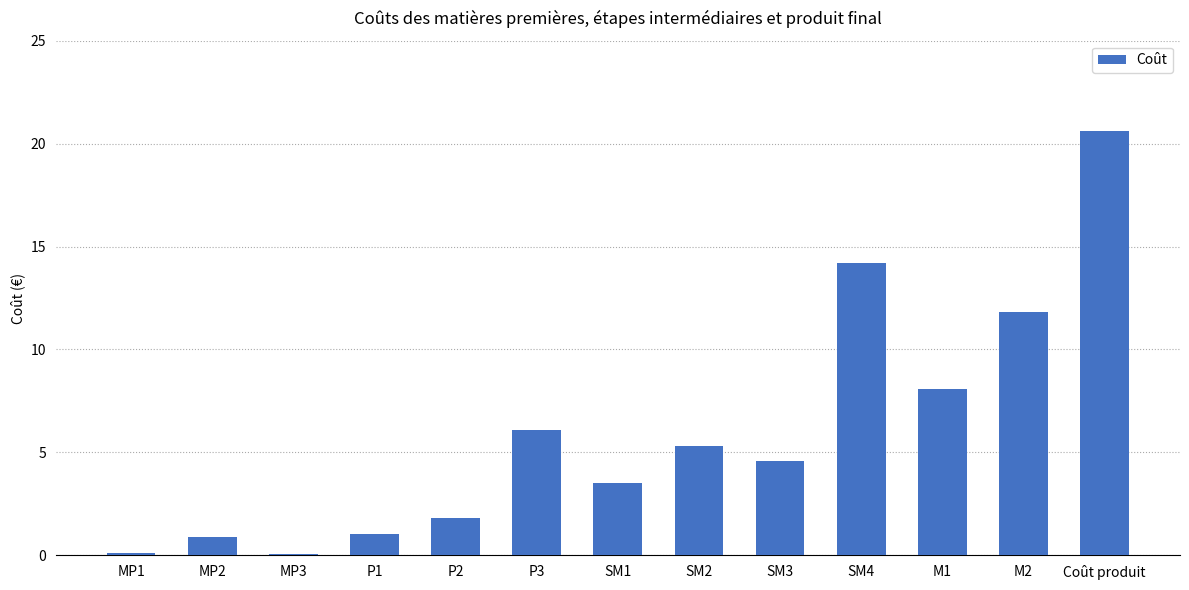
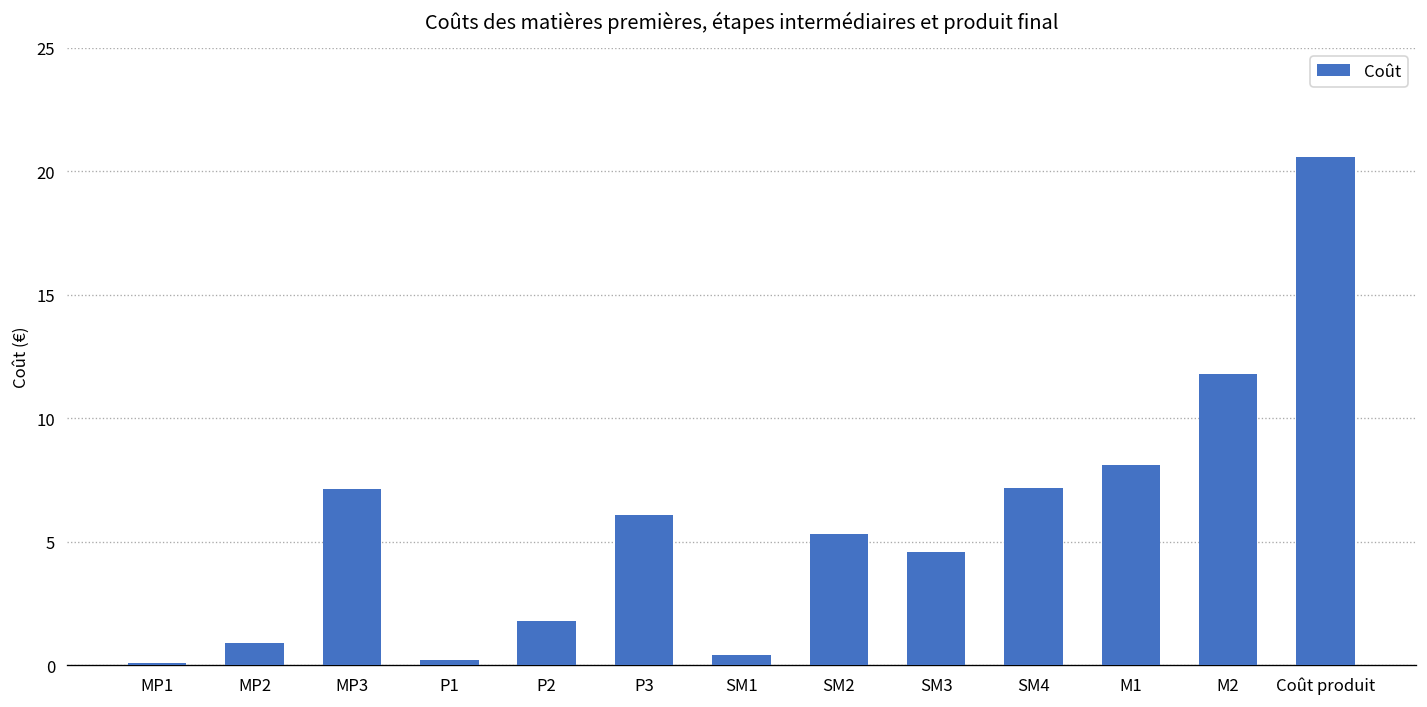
  {
    "MP2": 0.9,
-   "MP3": 0.1,
-   "P1": 1.1,
+   "MP3": 7.1,
+   "P1": 0.2,
    "P2": 1.8,
    "P3": 6.1,
-   "SM1": 3.5,
+   "SM1": 0.4,
    "SM2": 5.3,
    "SM3": 4.6,
-   "SM4": 14.2,
+   "SM4": 7.2,
    "M1": 8.1,
    "M2": 11.8,
    "Coût produit": 20.6
  }
